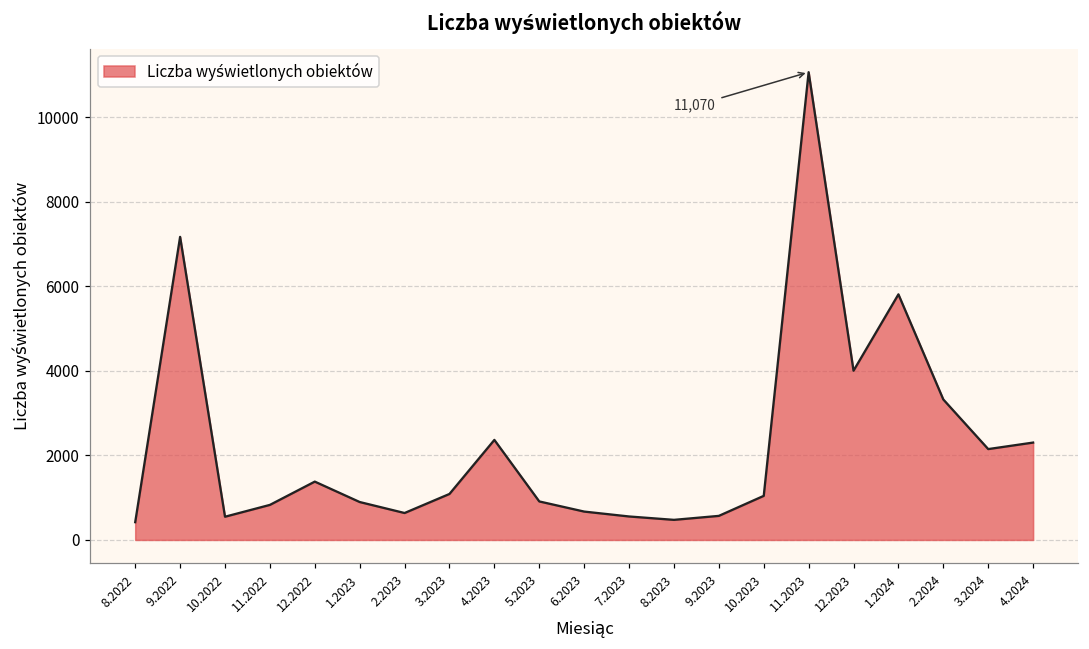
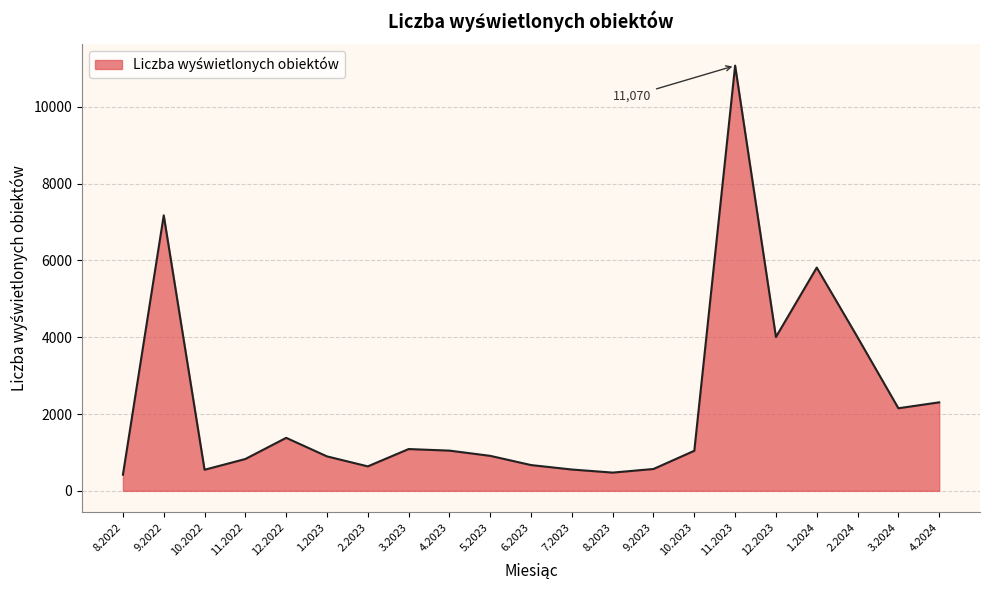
  {
    "8.2022": 400,
    "9.2022": 7200,
    "10.2022": 500,
    "11.2022": 800,
    "12.2022": 1400,
    "1.2023": 900,
    "2.2023": 600,
    "3.2023": 1100,
-   "4.2023": 2400,
+   "4.2023": 1000,
    "5.2023": 900,
    "6.2023": 700,
    "7.2023": 600,
    "8.2023": 500,
    "9.2023": 600,
    "10.2023": 1000,
    "12.2023": 4000,
    "1.2024": 5800,
-   "2.2024": 3300,
+   "2.2024": 4000,
    "3.2024": 2200,
    "4.2024": 2300
  }
